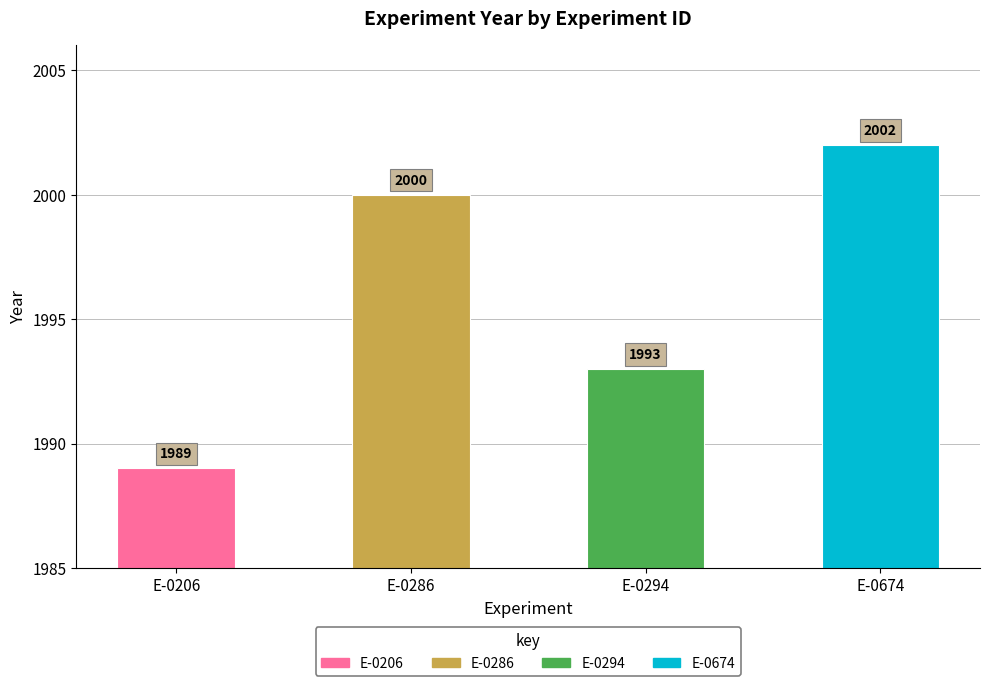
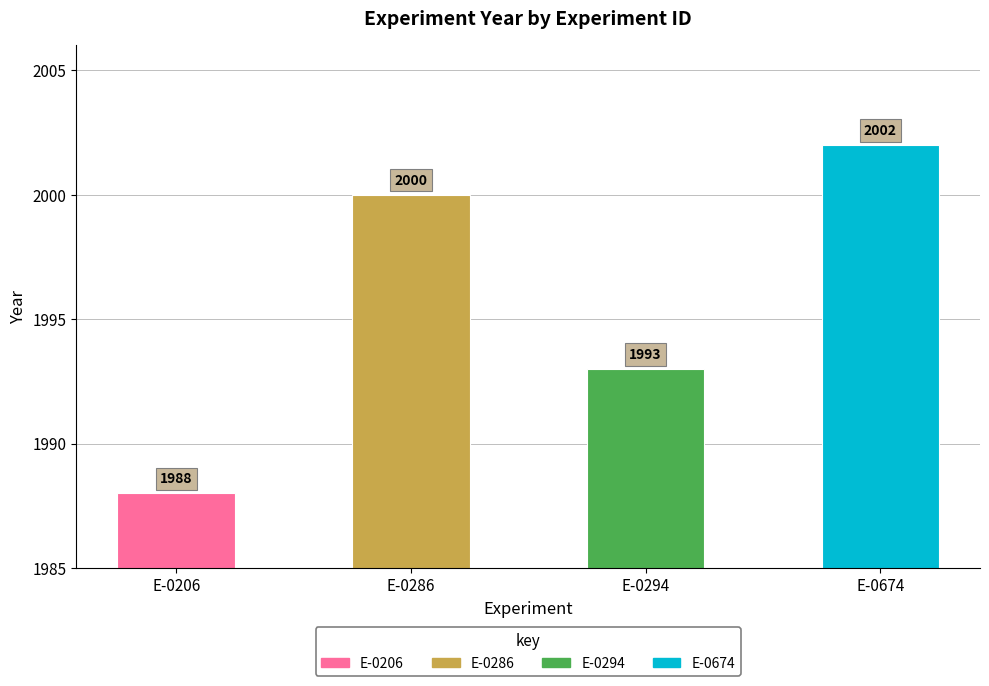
  {
-   "E-0206": 1989
+   "E-0206": 1988
  }
